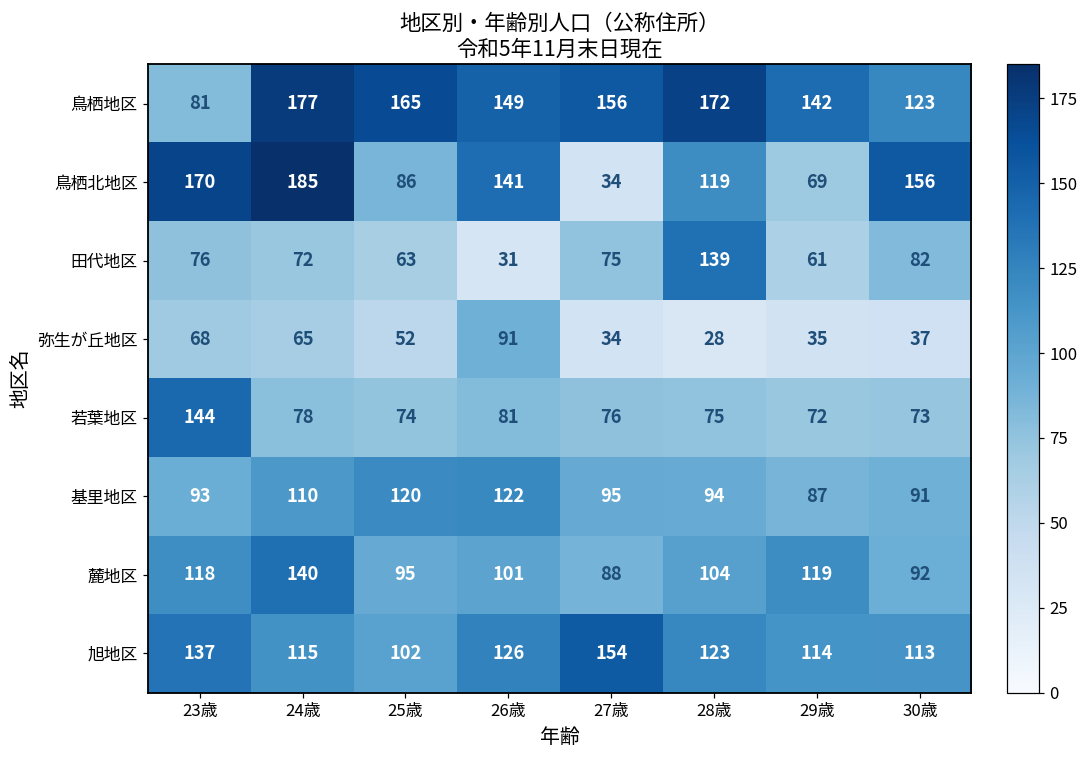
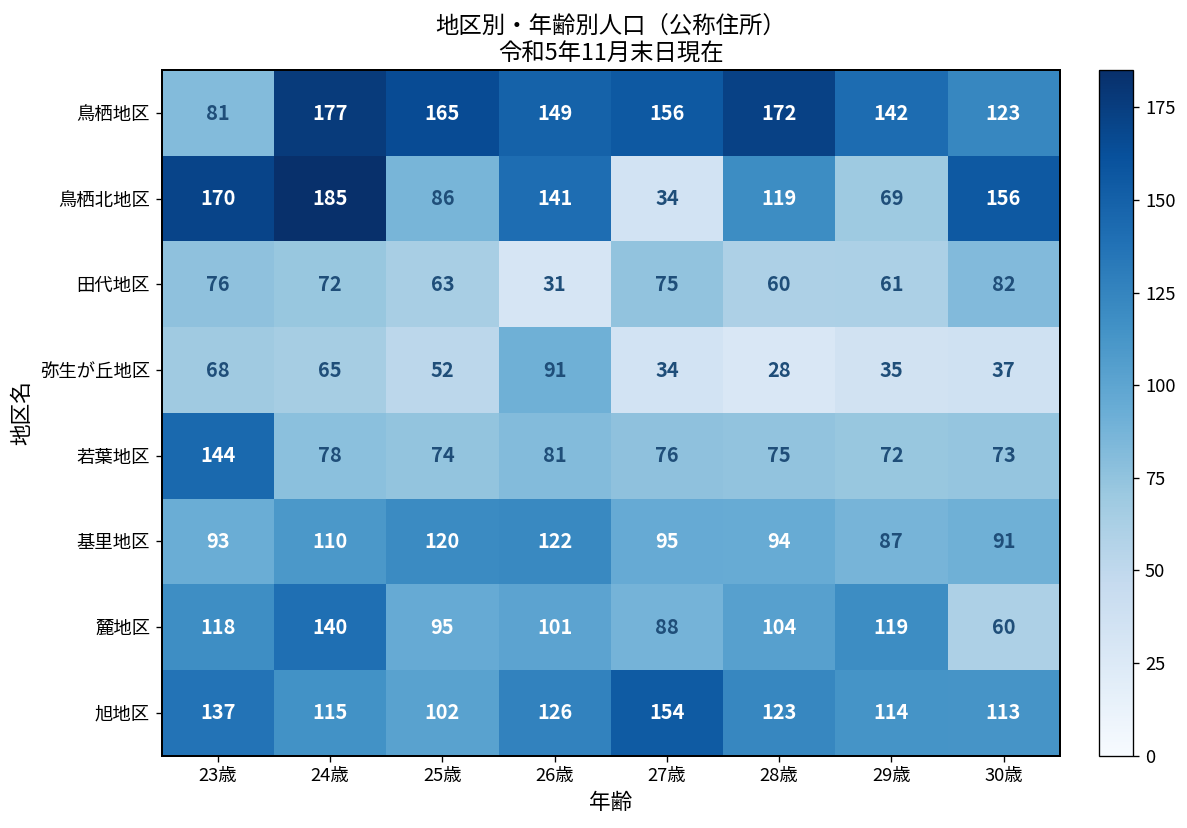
  {
    "鳥栖地区": {
      "23歳": 81,
      "24歳": 177,
      "25歳": 165,
      "26歳": 149,
      "27歳": 156,
      "28歳": 172,
      "29歳": 142,
      "30歳": 123
    },
    "鳥栖北地区": {
      "23歳": 170,
      "24歳": 185,
      "25歳": 86,
      "26歳": 141,
      "27歳": 34,
      "28歳": 119,
      "29歳": 69,
      "30歳": 156
    },
    "田代地区": {
      "23歳": 76,
      "24歳": 72,
      "25歳": 63,
      "26歳": 31,
      "27歳": 75,
-     "28歳": 139,
+     "28歳": 60,
      "29歳": 61,
      "30歳": 82
    },
    "弥生が丘地区": {
      "23歳": 68,
      "24歳": 65,
      "25歳": 52,
      "26歳": 91,
      "27歳": 34,
      "28歳": 28,
      "29歳": 35,
      "30歳": 37
    },
    "若葉地区": {
      "23歳": 144,
      "24歳": 78,
      "25歳": 74,
      "26歳": 81,
      "27歳": 76,
      "28歳": 75,
      "29歳": 72,
      "30歳": 73
    },
    "基里地区": {
      "23歳": 93,
      "24歳": 110,
      "25歳": 120,
      "26歳": 122,
      "27歳": 95,
      "28歳": 94,
      "29歳": 87,
      "30歳": 91
    },
    "麓地区": {
      "23歳": 118,
      "24歳": 140,
      "25歳": 95,
      "26歳": 101,
      "27歳": 88,
      "28歳": 104,
      "29歳": 119,
-     "30歳": 92
+     "30歳": 60
    },
    "旭地区": {
      "23歳": 137,
      "24歳": 115,
      "25歳": 102,
      "26歳": 126,
      "27歳": 154,
      "28歳": 123,
      "29歳": 114,
      "30歳": 113
    }
  }
